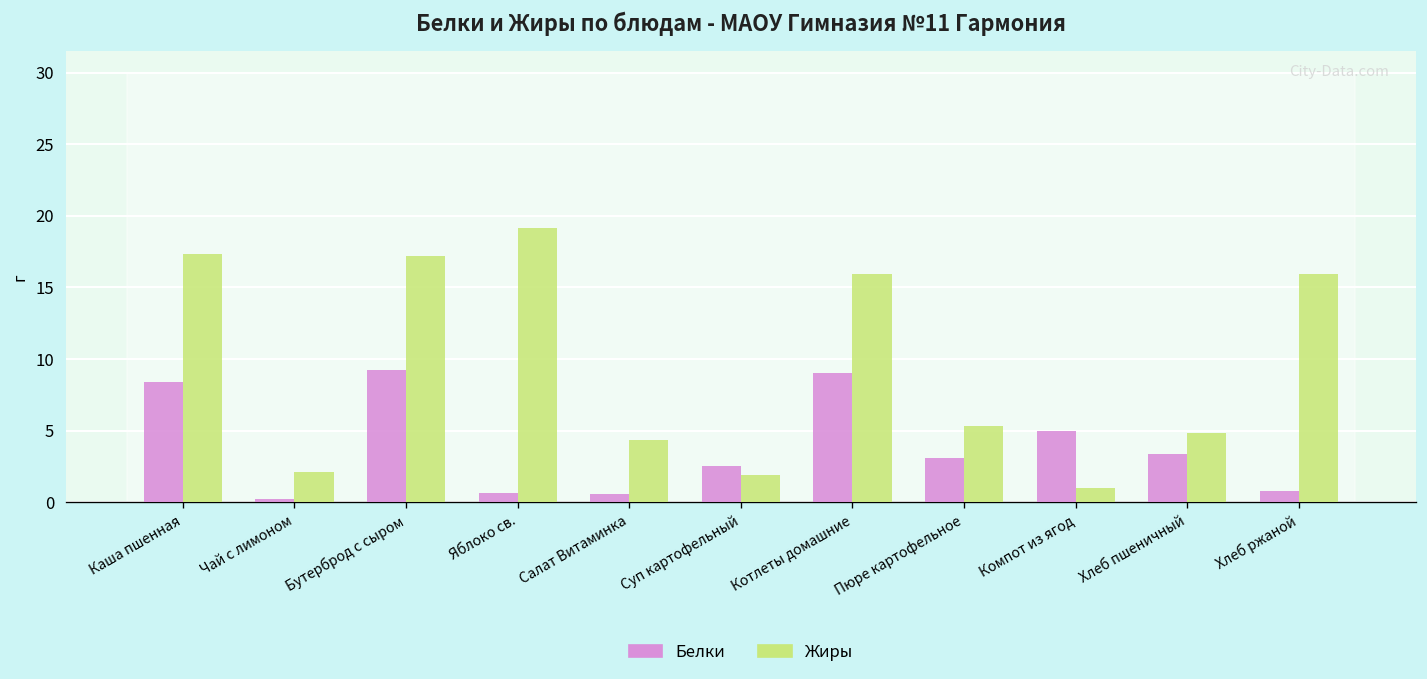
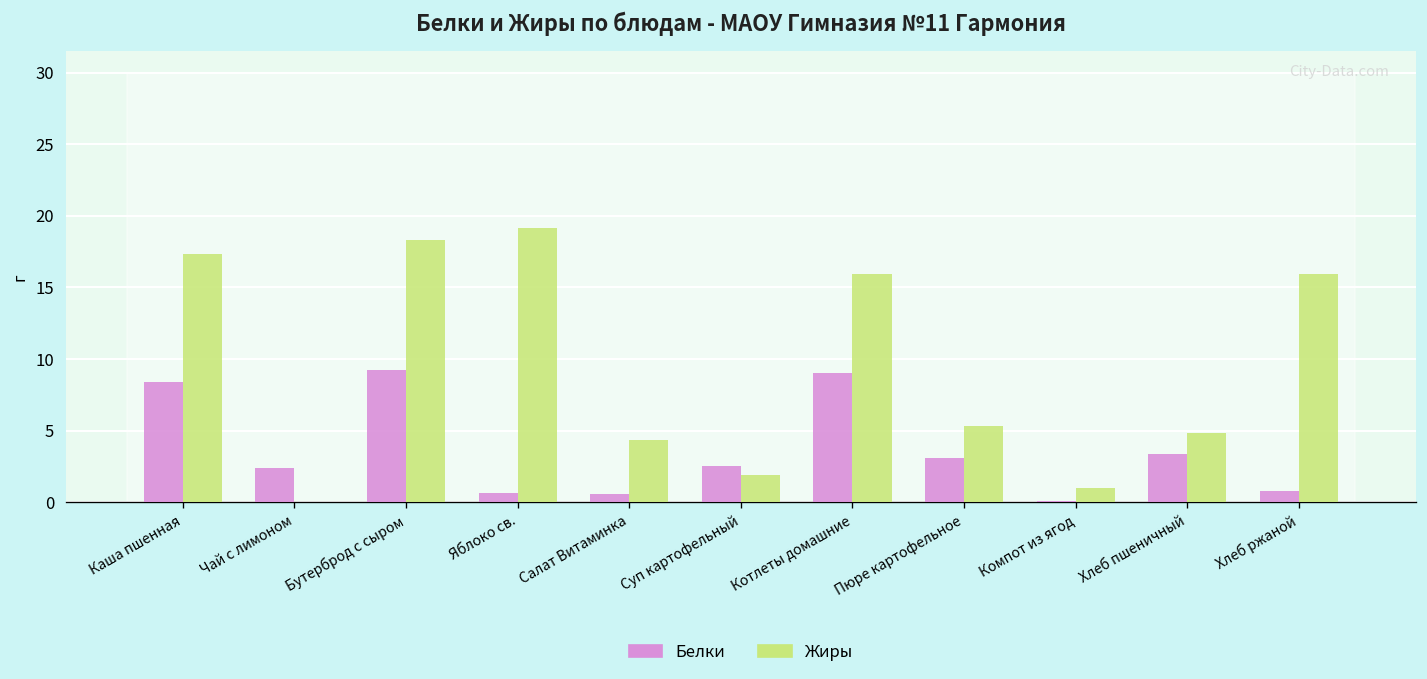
  {
    "Белки": {
      "Каша пшенная": 8.4,
-     "Чай с лимоном": 0.2,
+     "Чай с лимоном": 2.4,
      "Бутерброд с сыром": 9.2,
      "Яблоко св.": 0.6,
      "Салат Витаминка": 0.6,
      "Суп картофельный": 2.5,
      "Котлеты домашние": 9.0,
      "Пюре картофельное": 3.1,
-     "Компот из ягод": 5.0,
+     "Компот из ягод": 0.1,
      "Хлеб пшеничный": 3.4,
      "Хлеб ржаной": 0.8
    },
    "Жиры": {
      "Каша пшенная": 17.3,
-     "Чай с лимоном": 2.1,
-     "Бутерброд с сыром": 17.2,
+     "Чай с лимоном": 0.0,
+     "Бутерброд с сыром": 18.3,
      "Яблоко св.": 19.1,
      "Салат Витаминка": 4.3,
      "Суп картофельный": 1.9,
      "Котлеты домашние": 15.9,
      "Пюре картофельное": 5.3,
      "Компот из ягод": 1.0,
      "Хлеб пшеничный": 4.8,
      "Хлеб ржаной": 15.9
    }
  }
